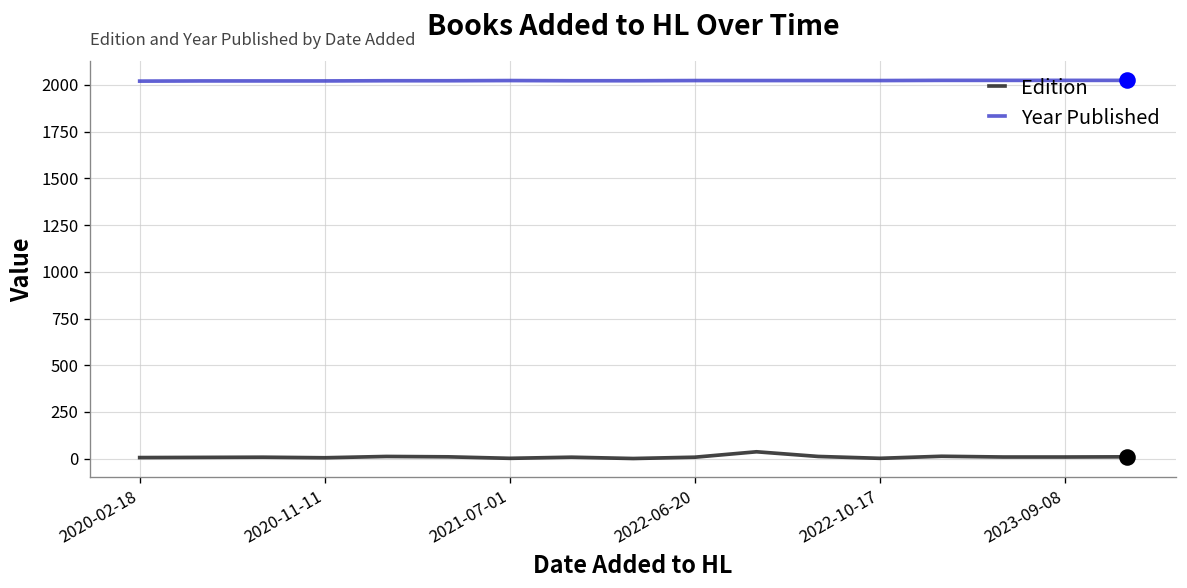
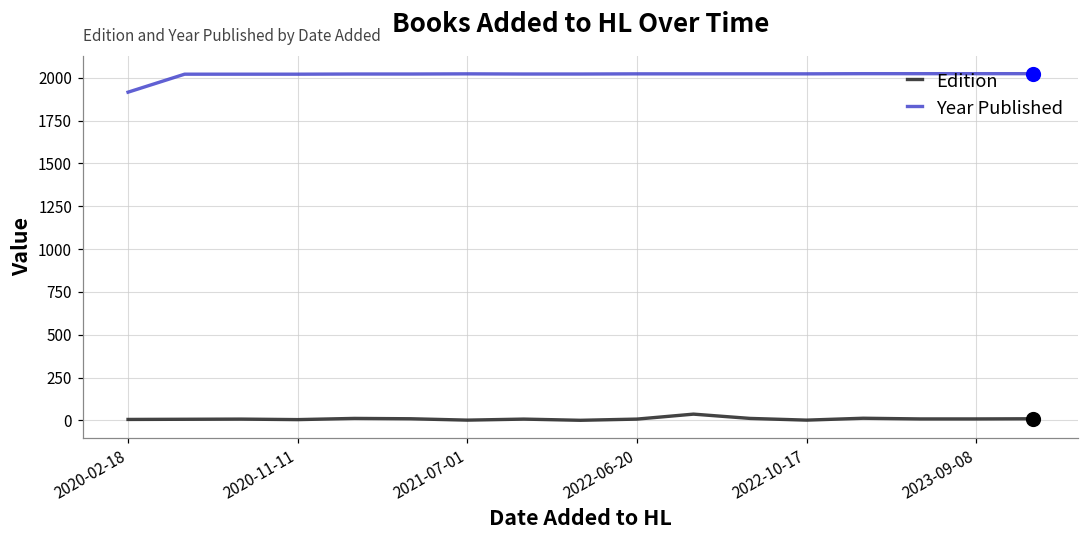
  {
    "Year Published": {
-     "2020-02-18": 2020,
+     "2020-02-18": 1920,
      "2020-11-11": 2020,
      "2021-07-01": 2020,
      "2022-06-20": 2020,
      "2022-10-17": 2020,
      "2023-09-08": 2020
    }
  }
